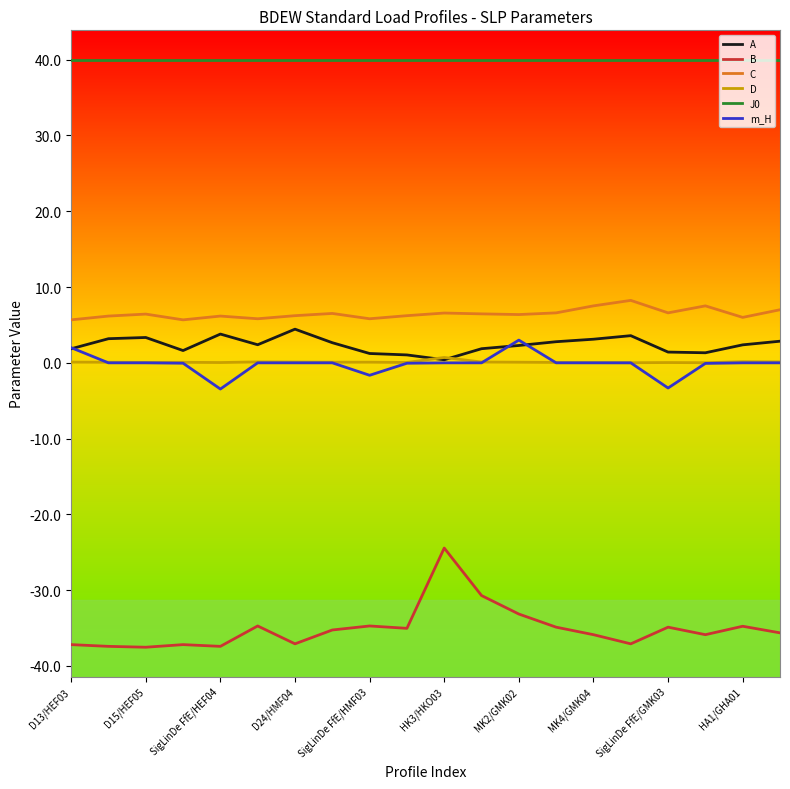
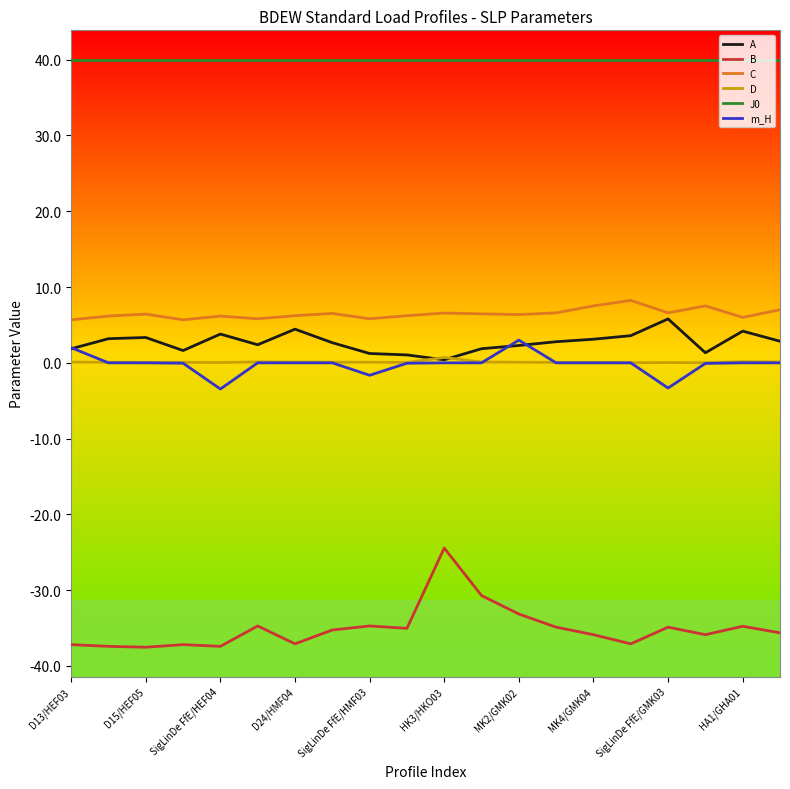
  {
    "A": {
      "D15/HEF05": 3,
      "SigLinDe FfE/HEF04": 4,
      "D24/HMF04": 4,
      "SigLinDe FfE/HMF03": 1,
      "MK2/GMK02": 2,
      "MK4/GMK04": 3,
-     "SigLinDe FfE/GMK03": 1,
-     "HA1/GHA01": 2
+     "SigLinDe FfE/GMK03": 6,
+     "HA1/GHA01": 4
    },
    "B": {
      "HK3/HKO03": -24
    },
    "J0": {
      "D13/HEF03": 40,
      "D15/HEF05": 40,
      "SigLinDe FfE/HEF04": 40,
      "D24/HMF04": 40,
      "SigLinDe FfE/HMF03": 40,
      "HK3/HKO03": 40,
      "MK2/GMK02": 40,
      "MK4/GMK04": 40,
      "SigLinDe FfE/GMK03": 40
    },
    "m_H": {
      "SigLinDe FfE/HEF04": -3,
      "SigLinDe FfE/HMF03": -2,
      "HK3/HKO03": 0,
      "MK2/GMK02": 3,
      "SigLinDe FfE/GMK03": -3
    }
  }
